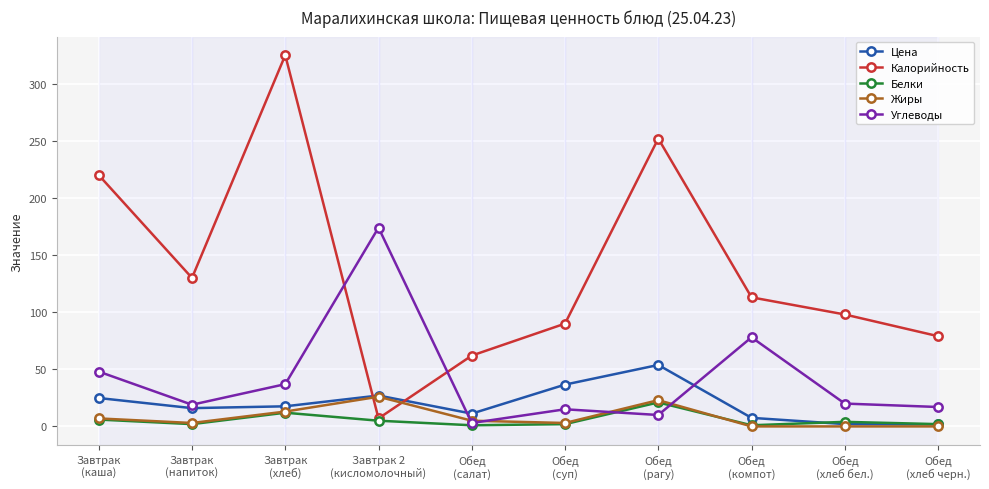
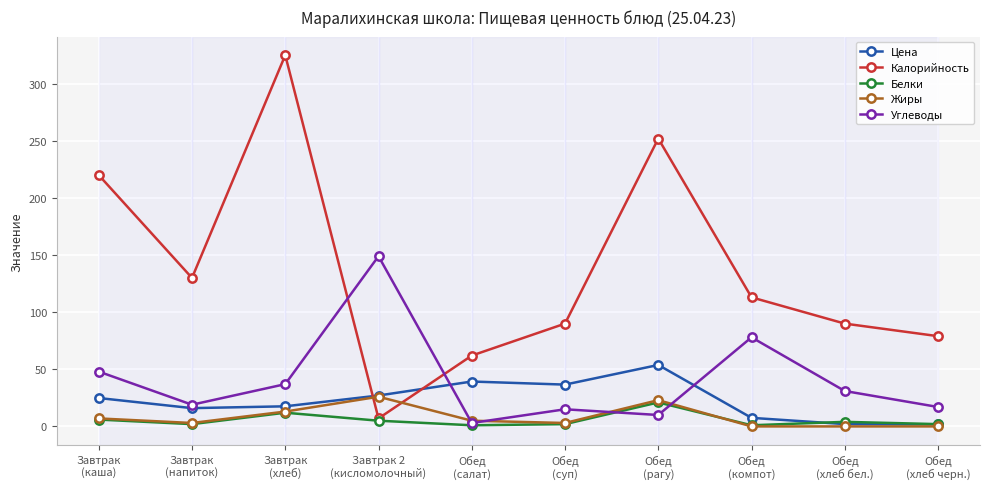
  {
    "Цена": {
      "Завтрак (каша)": 25,
      "Завтрак (напиток)": 16,
      "Завтрак (хлеб)": 18,
-     "Обед (салат)": 11,
+     "Обед (салат)": 39,
      "Обед (суп)": 37,
      "Обед (рагу)": 54,
      "Обед (компот)": 8
    },
    "Калорийность": {
      "Завтрак (каша)": 220,
      "Завтрак (напиток)": 130,
      "Завтрак (хлеб)": 325,
      "Обед (салат)": 62,
      "Обед (суп)": 90,
      "Обед (рагу)": 252,
      "Обед (компот)": 113,
-     "Обед (хлеб бел.)": 98,
+     "Обед (хлеб бел.)": 90,
      "Обед (хлеб черн.)": 79
    },
    "Углеводы": {
      "Завтрак (каша)": 48,
      "Завтрак (напиток)": 19,
      "Завтрак (хлеб)": 37,
-     "Завтрак 2 (кисломолочный)": 174,
+     "Завтрак 2 (кисломолочный)": 149,
      "Обед (суп)": 15,
      "Обед (рагу)": 10,
      "Обед (компот)": 78,
-     "Обед (хлеб бел.)": 20,
+     "Обед (хлеб бел.)": 31,
      "Обед (хлеб черн.)": 17
    }
  }
